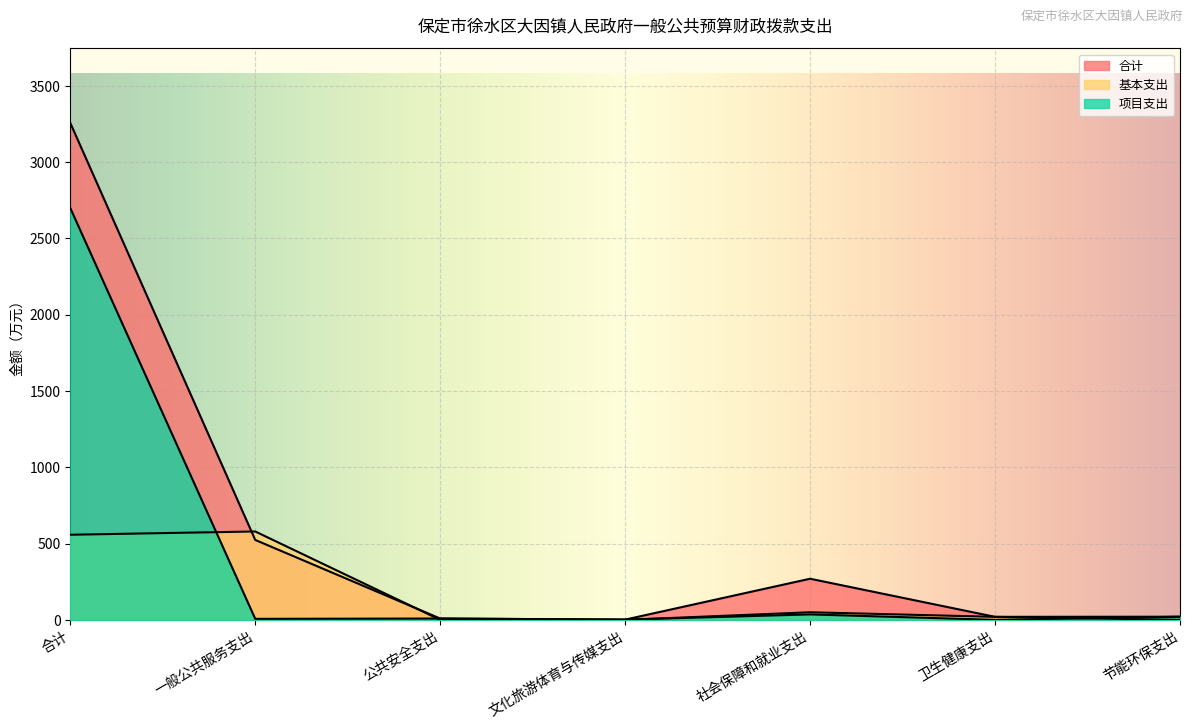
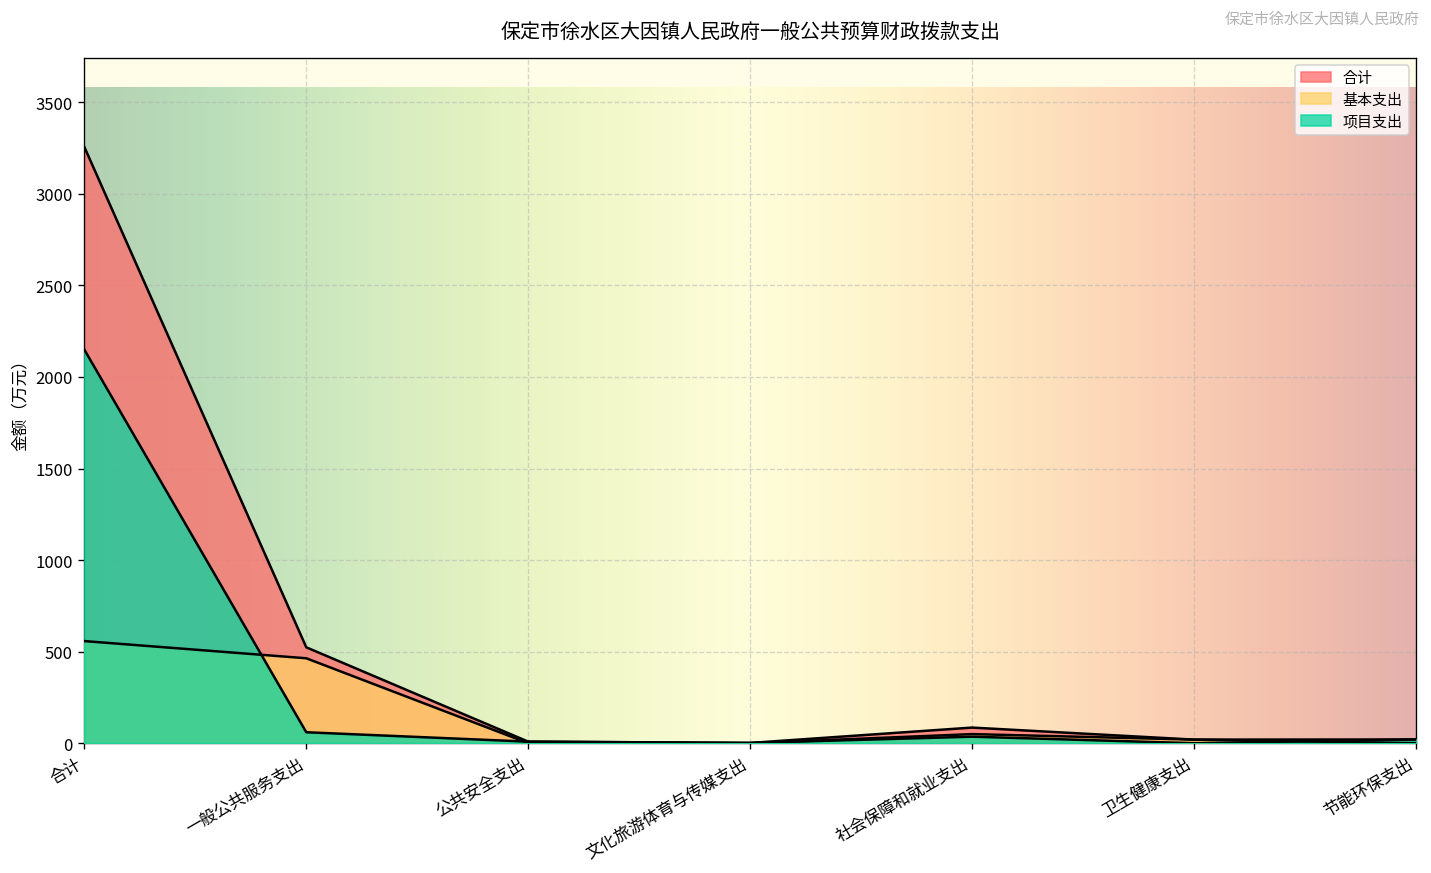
  {
    "合计": {
      "合计": 3260,
      "一般公共服务支出": 520,
-     "社会保障和就业支出": 270
+     "社会保障和就业支出": 90
    },
    "基本支出": {
      "合计": 560,
-     "一般公共服务支出": 580,
+     "一般公共服务支出": 460,
      "节能环保支出": 0
    },
    "项目支出": {
-     "合计": 2700,
-     "一般公共服务支出": 10,
+     "合计": 2150,
+     "一般公共服务支出": 60,
      "卫生健康支出": 0
    }
  }
